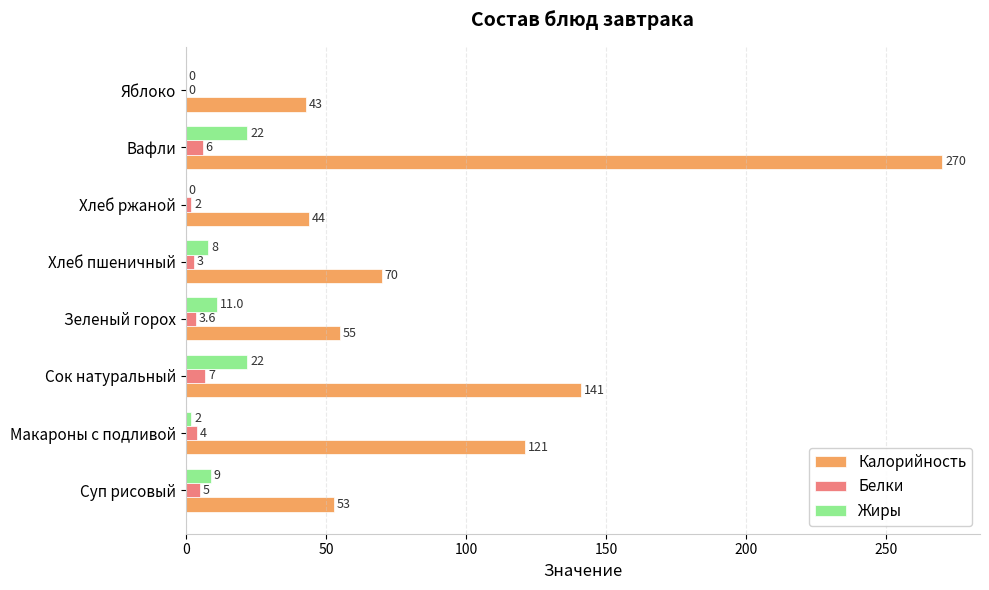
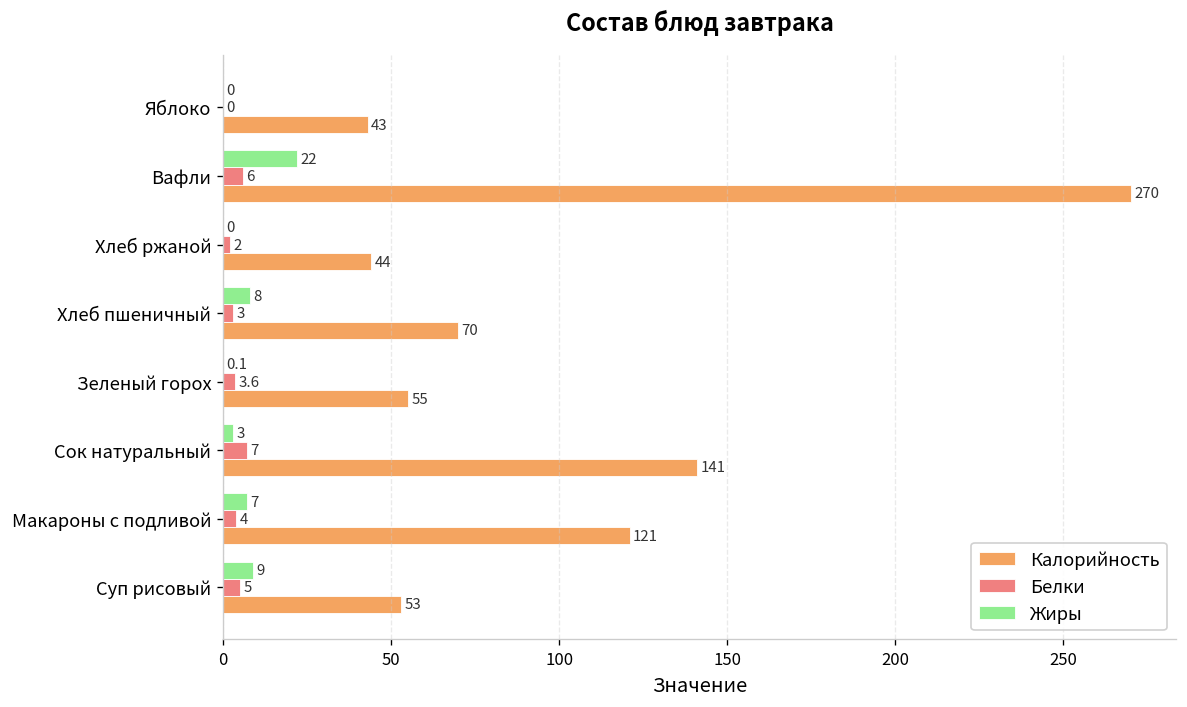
  {
    "Жиры": {
      "Яблоко": 0,
      "Вафли": 22,
      "Хлеб ржаной": 0,
      "Хлеб пшеничный": 8,
-     "Зеленый горох": 11.0,
-     "Сок натуральный": 22,
-     "Макароны с подливой": 2,
+     "Зеленый горох": 0.1,
+     "Сок натуральный": 3,
+     "Макароны с подливой": 7,
      "Суп рисовый": 9
    }
  }
